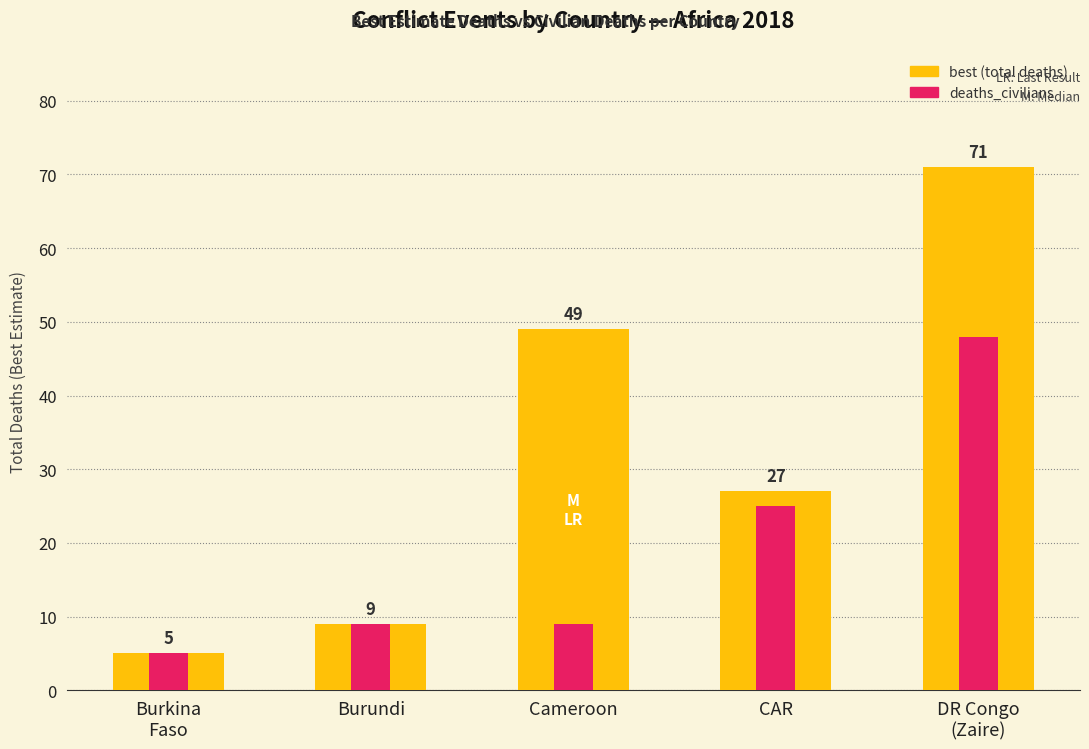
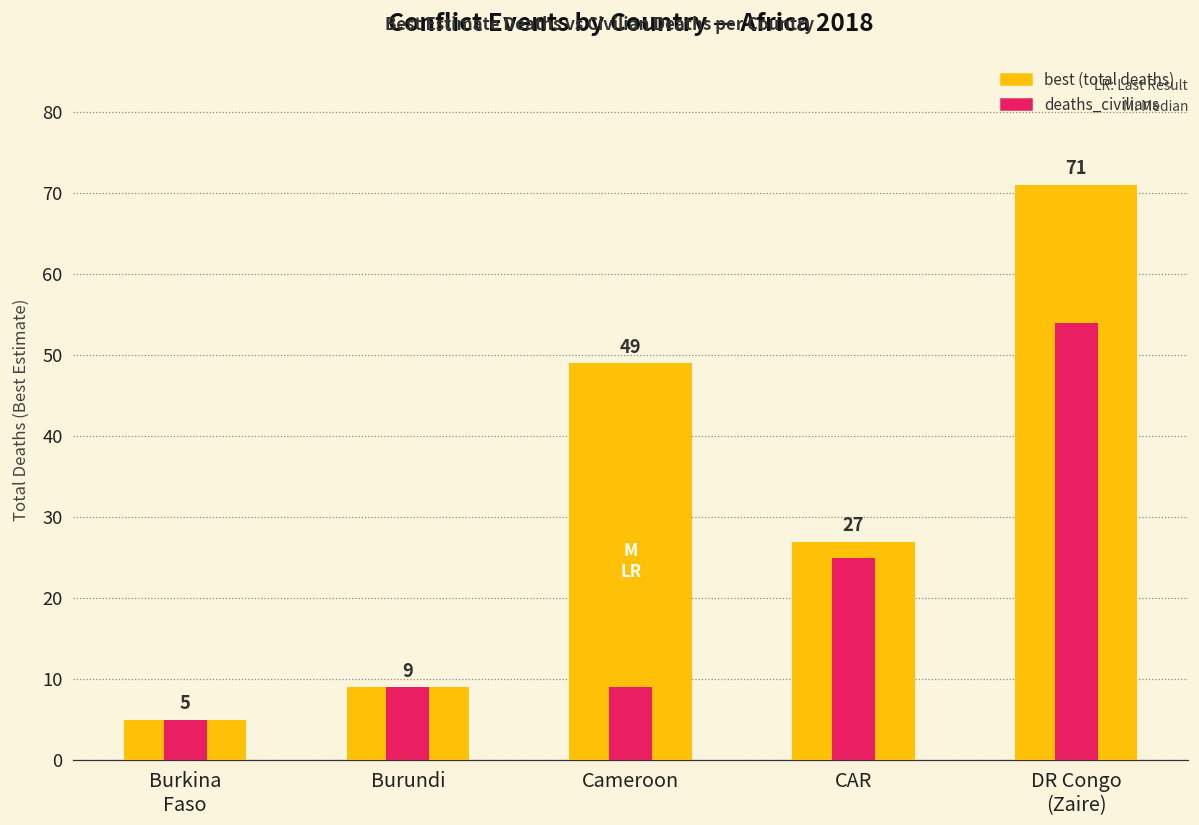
  {
    "deaths_civilians": {
-     "DR Congo (Zaire)": 48
+     "DR Congo (Zaire)": 54
    }
  }
